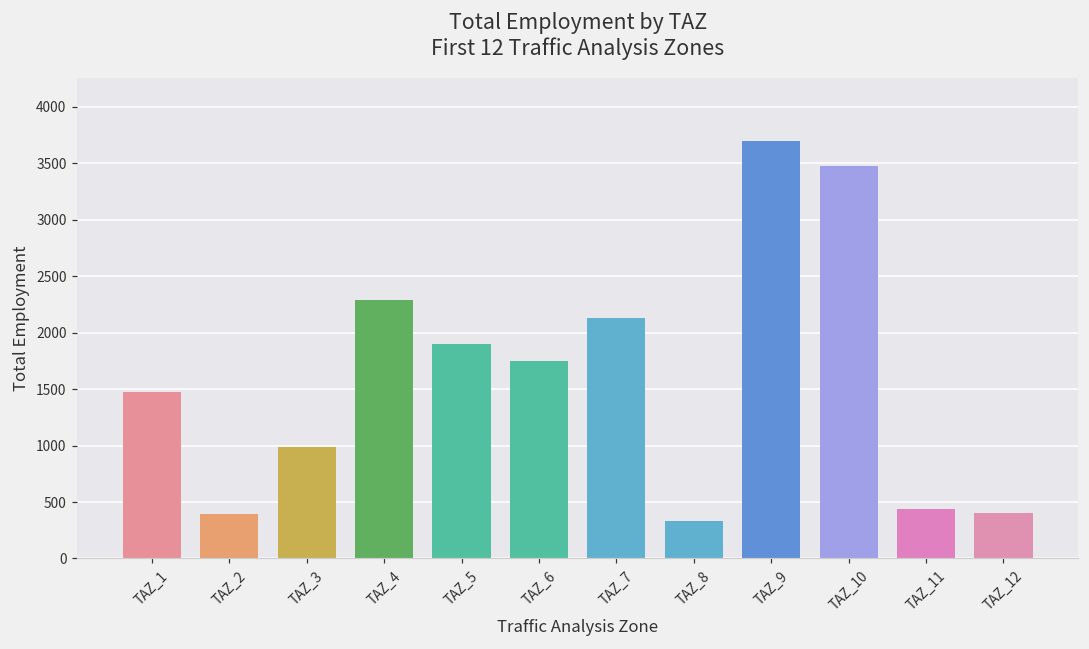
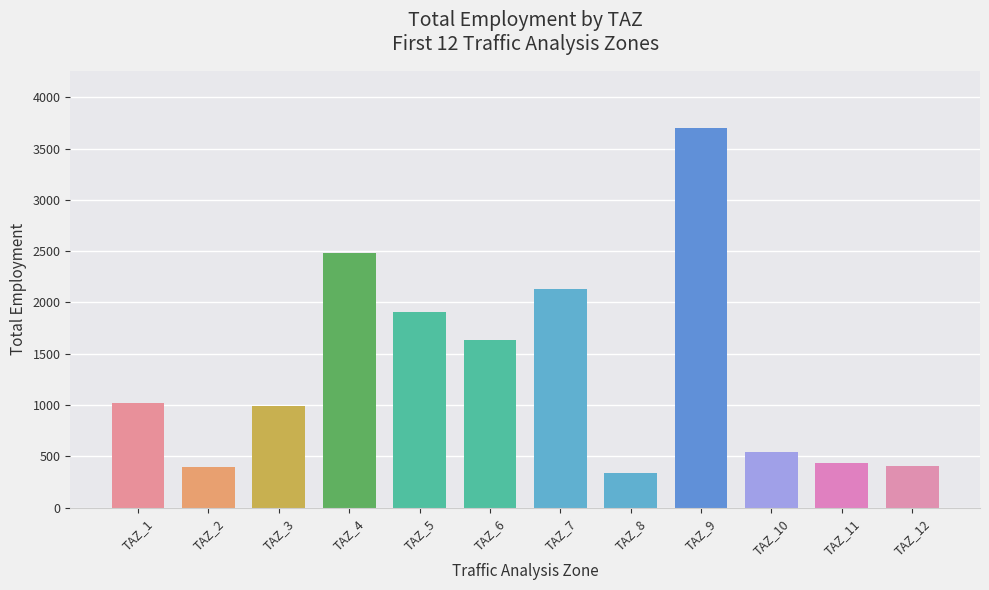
  {
-   "TAZ_1": 1480,
+   "TAZ_1": 1020,
    "TAZ_2": 390,
    "TAZ_3": 990,
-   "TAZ_4": 2290,
+   "TAZ_4": 2480,
    "TAZ_5": 1900,
-   "TAZ_6": 1750,
+   "TAZ_6": 1630,
    "TAZ_7": 2130,
    "TAZ_8": 340,
    "TAZ_9": 3700,
-   "TAZ_10": 3480,
+   "TAZ_10": 540,
    "TAZ_11": 440,
    "TAZ_12": 410
  }
